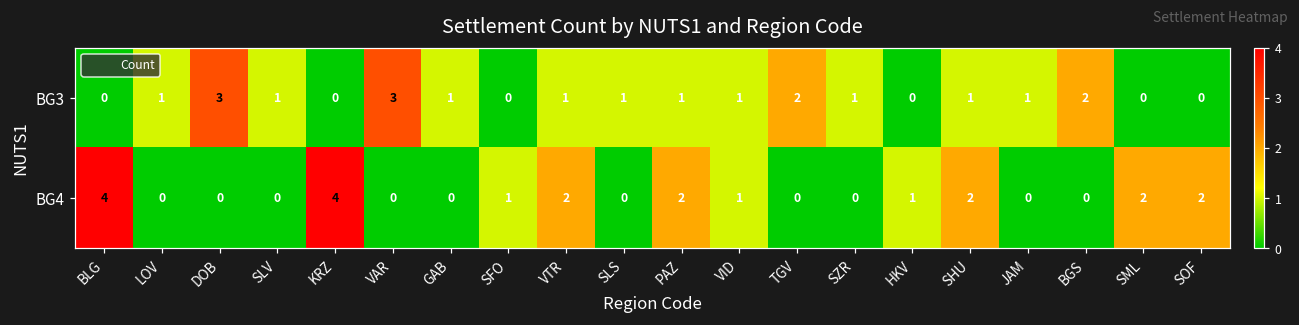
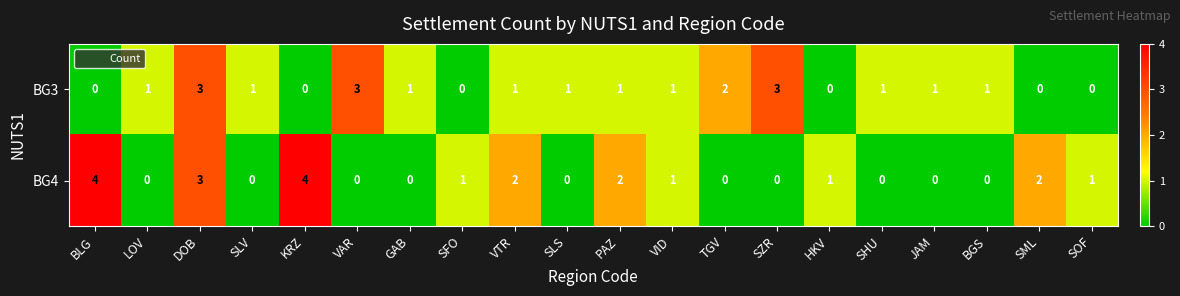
  {
    "BG3": {
      "BLG": 0,
      "LOV": 1,
      "DOB": 3,
      "SLV": 1,
      "KRZ": 0,
      "VAR": 3,
      "GAB": 1,
      "SFO": 0,
      "VTR": 1,
      "SLS": 1,
      "PAZ": 1,
      "VID": 1,
      "TGV": 2,
-     "SZR": 1,
+     "SZR": 3,
      "HKV": 0,
      "SHU": 1,
      "JAM": 1,
-     "BGS": 2,
+     "BGS": 1,
      "SML": 0,
      "SOF": 0
    },
    "BG4": {
      "BLG": 4,
      "LOV": 0,
-     "DOB": 0,
+     "DOB": 3,
      "SLV": 0,
      "KRZ": 4,
      "VAR": 0,
      "GAB": 0,
      "SFO": 1,
      "VTR": 2,
      "SLS": 0,
      "PAZ": 2,
      "VID": 1,
      "TGV": 0,
      "SZR": 0,
      "HKV": 1,
-     "SHU": 2,
+     "SHU": 0,
      "JAM": 0,
      "BGS": 0,
      "SML": 2,
-     "SOF": 2
+     "SOF": 1
    }
  }
